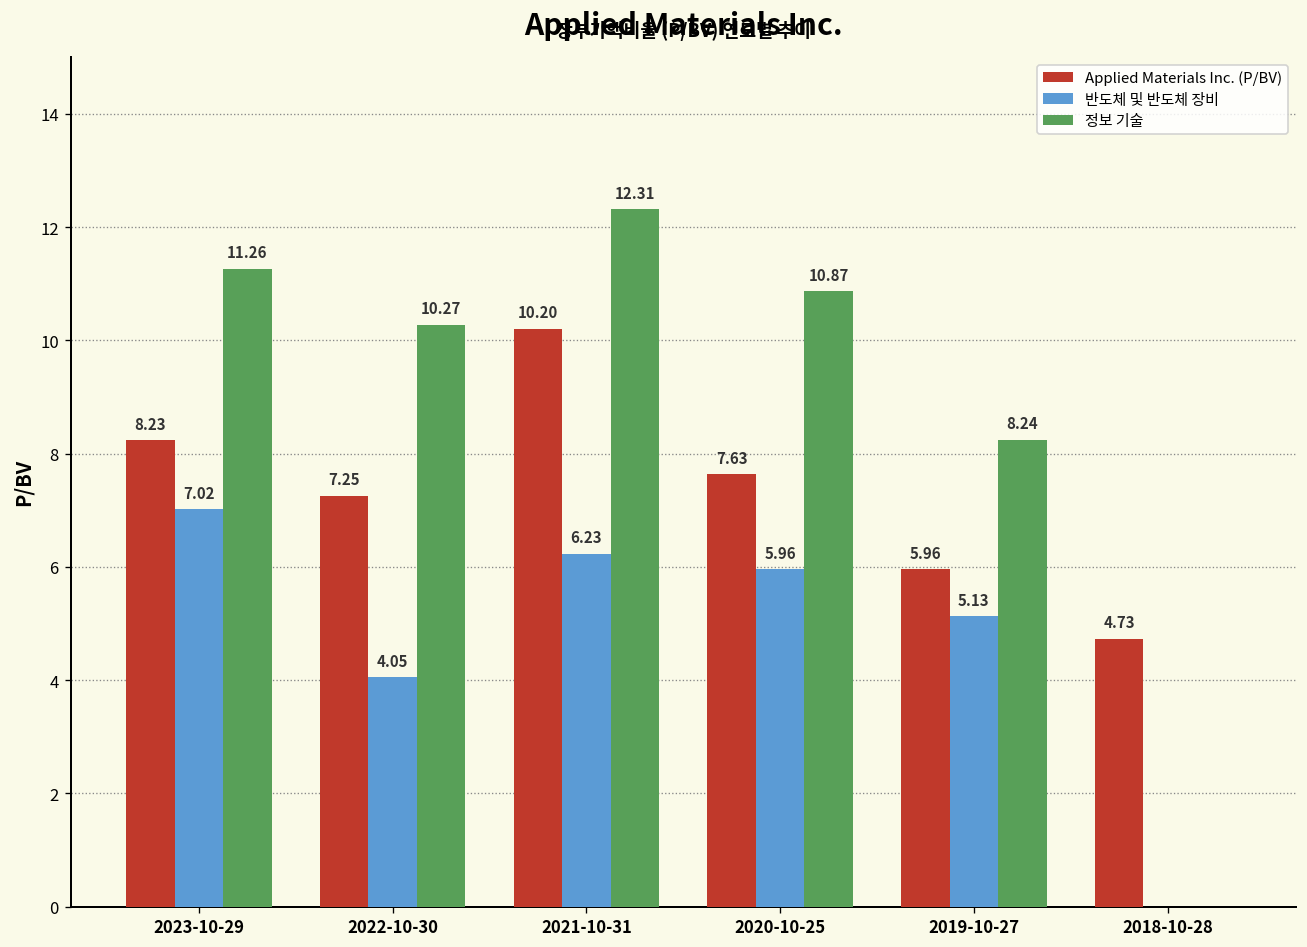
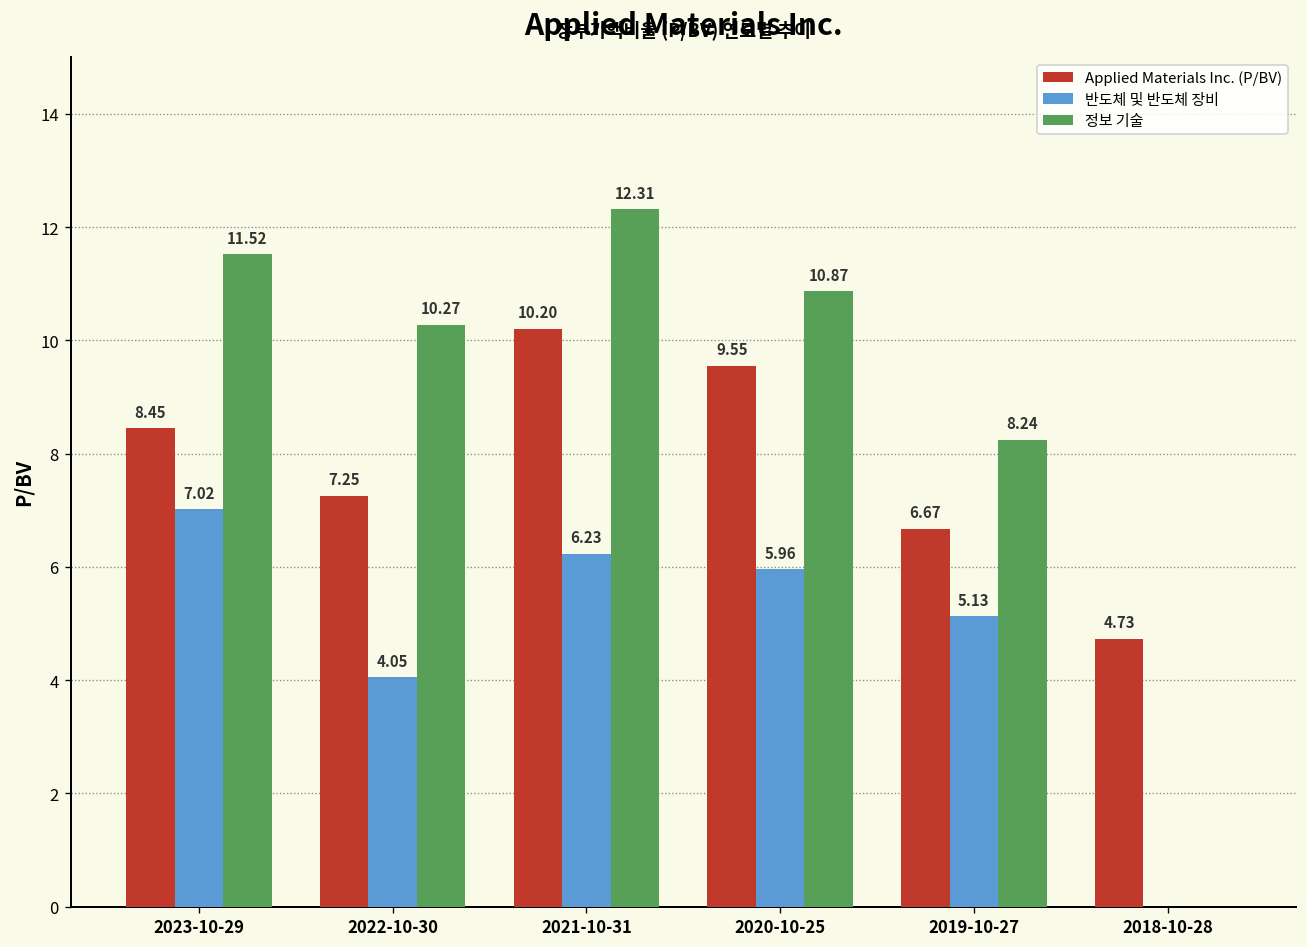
  {
    "Applied Materials Inc. (P/BV)": {
-     "2023-10-29": 8.23,
+     "2023-10-29": 8.45,
      "2022-10-30": 7.25,
      "2021-10-31": 10.20,
-     "2020-10-25": 7.63,
-     "2019-10-27": 5.96,
+     "2020-10-25": 9.55,
+     "2019-10-27": 6.67,
      "2018-10-28": 4.73
    },
    "반도체 및 반도체 장비": {
      "2023-10-29": 7.02,
      "2022-10-30": 4.05,
      "2021-10-31": 6.23,
      "2020-10-25": 5.96,
      "2019-10-27": 5.13
    },
    "정보 기술": {
-     "2023-10-29": 11.26,
+     "2023-10-29": 11.52,
      "2022-10-30": 10.27,
      "2021-10-31": 12.31,
      "2020-10-25": 10.87,
      "2019-10-27": 8.24
    }
  }
